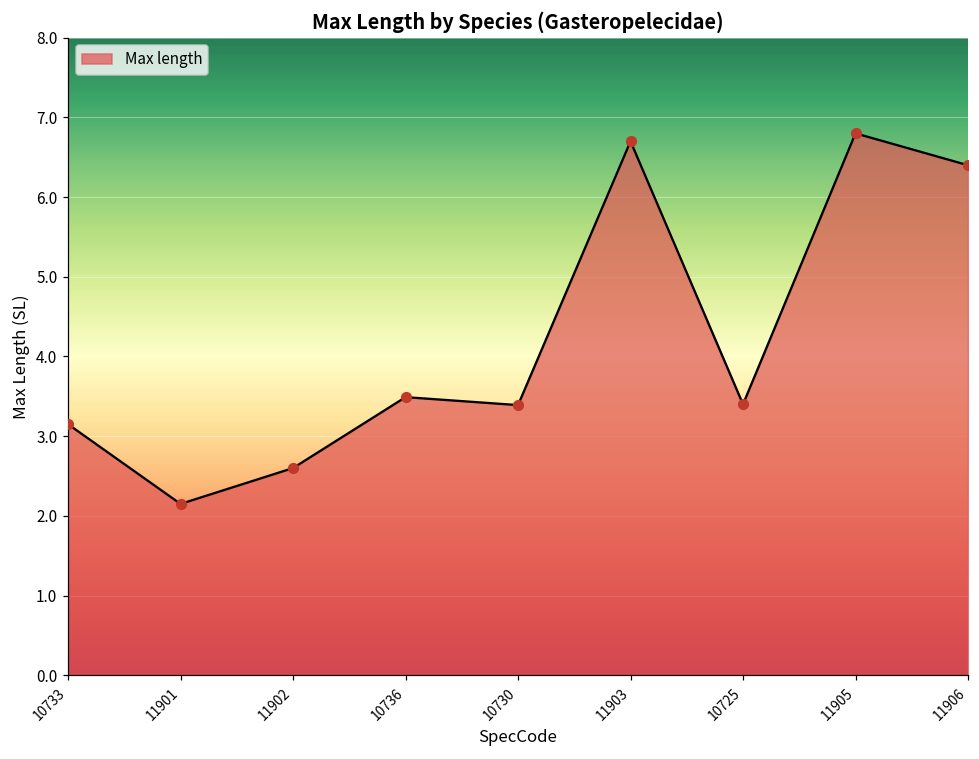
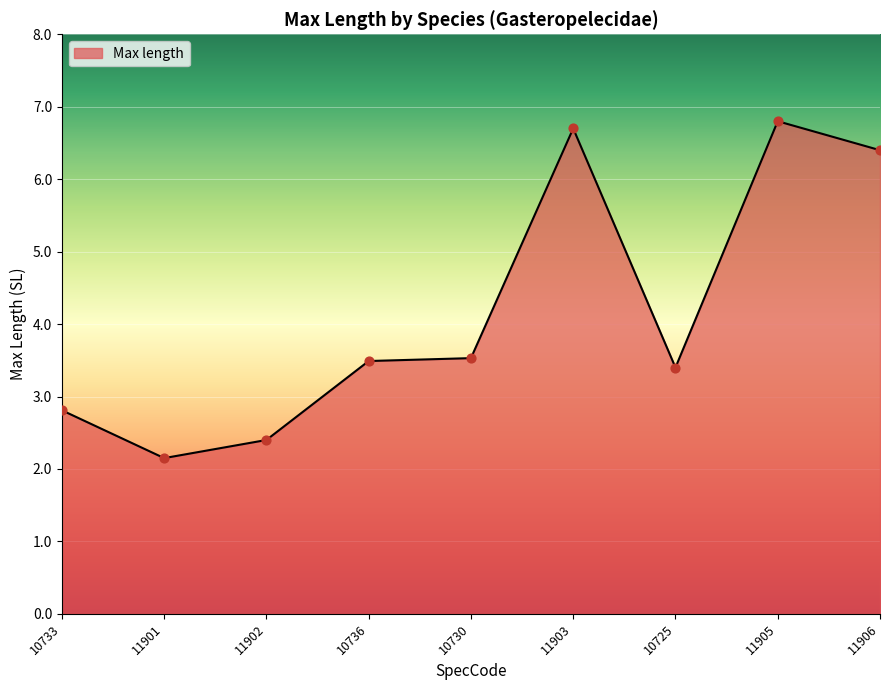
  {
-   "10733": 3.2,
+   "10733": 2.8,
    "11901": 2.2,
-   "11902": 2.6,
+   "11902": 2.4,
    "10736": 3.5,
-   "10730": 3.4,
+   "10730": 3.5,
    "11903": 6.7,
    "10725": 3.4,
    "11905": 6.8,
    "11906": 6.4
  }
